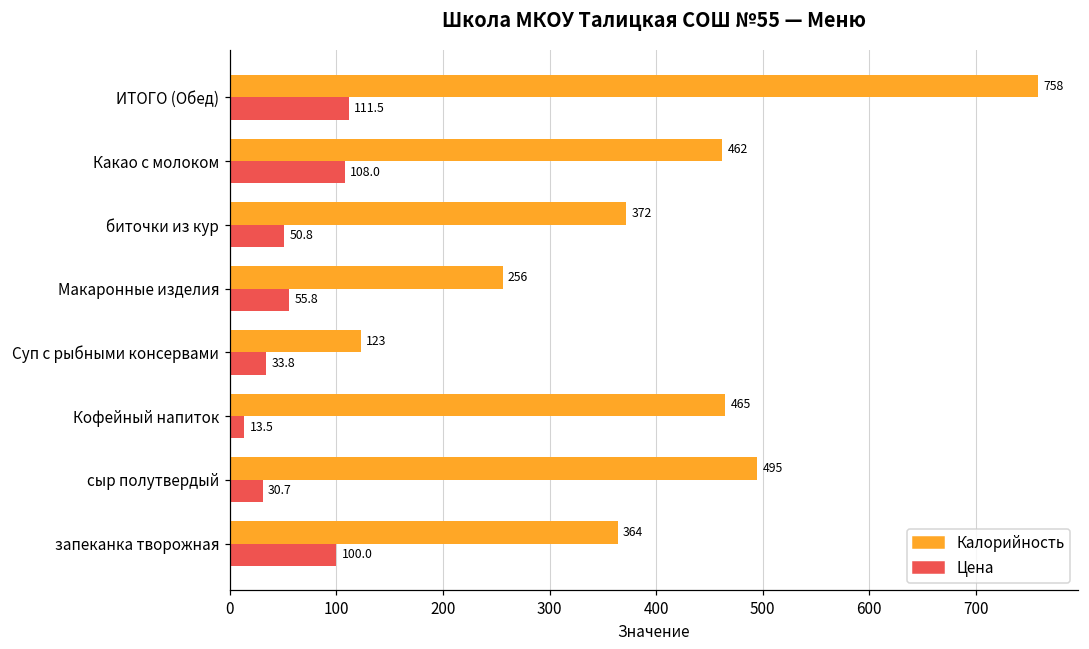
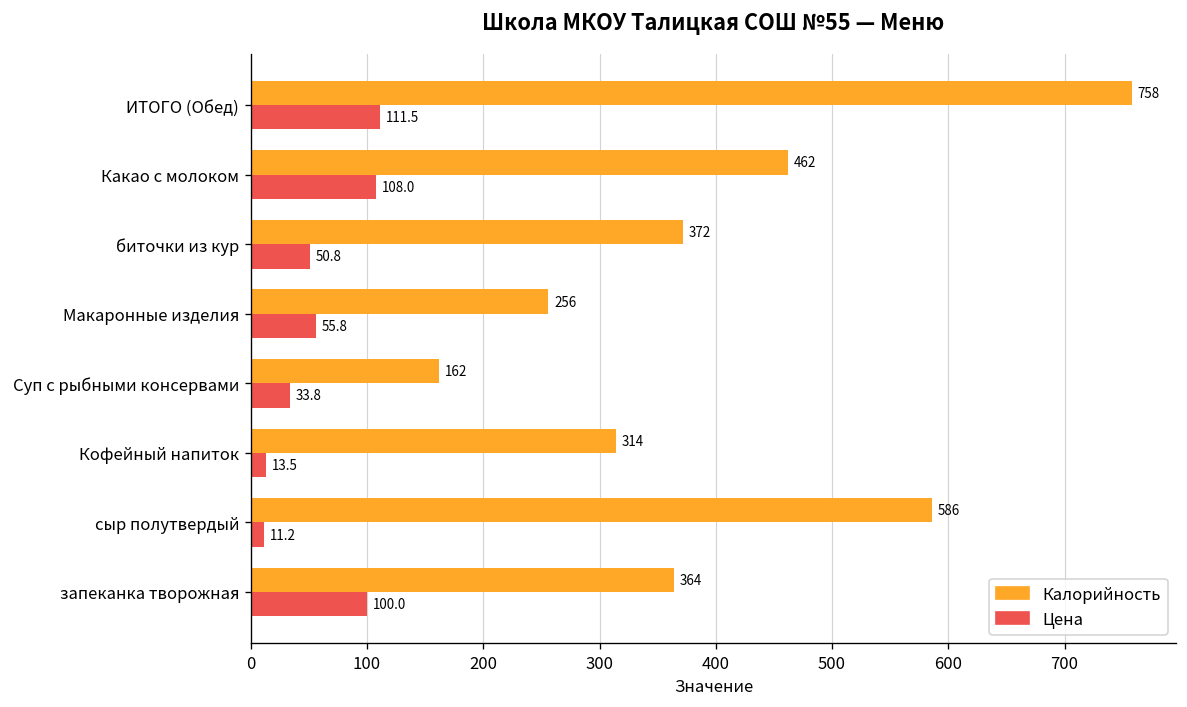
  {
    "Калорийность": {
      "ИТОГО (Обед)": 758,
      "Какао с молоком": 462,
      "биточки из кур": 372,
      "Макаронные изделия": 256,
-     "Суп с рыбными консервами": 123,
-     "Кофейный напиток": 465,
-     "сыр полутвердый": 495,
+     "Суп с рыбными консервами": 162,
+     "Кофейный напиток": 314,
+     "сыр полутвердый": 586,
      "запеканка творожная": 364
    },
    "Цена": {
      "ИТОГО (Обед)": 111.5,
      "Какао с молоком": 108.0,
      "биточки из кур": 50.8,
      "Макаронные изделия": 55.8,
      "Суп с рыбными консервами": 33.8,
      "Кофейный напиток": 13.5,
-     "сыр полутвердый": 30.7,
+     "сыр полутвердый": 11.2,
      "запеканка творожная": 100.0
    }
  }
